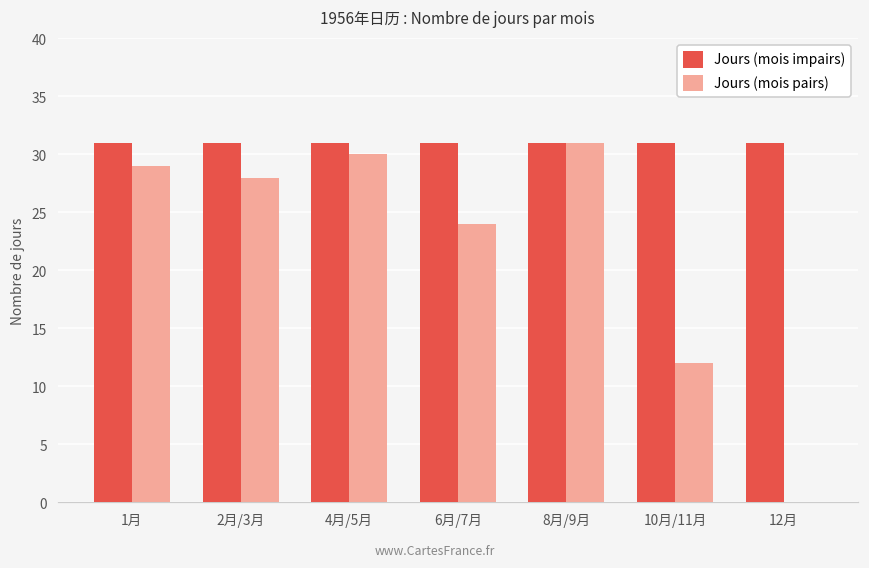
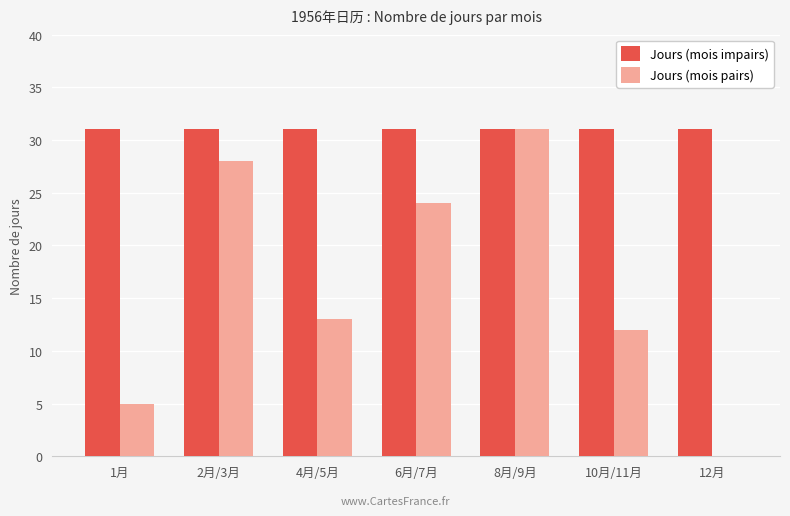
  {
    "Jours (mois impairs)": {
      "1月": 31,
      "2月/3月": 31,
      "4月/5月": 31,
      "6月/7月": 31,
      "8月/9月": 31,
      "10月/11月": 31,
      "12月": 31
    },
    "Jours (mois pairs)": {
-     "1月": 29,
+     "1月": 5,
      "2月/3月": 28,
-     "4月/5月": 30,
+     "4月/5月": 13,
      "6月/7月": 24,
      "8月/9月": 31,
      "10月/11月": 12,
      "12月": 0
    }
  }
